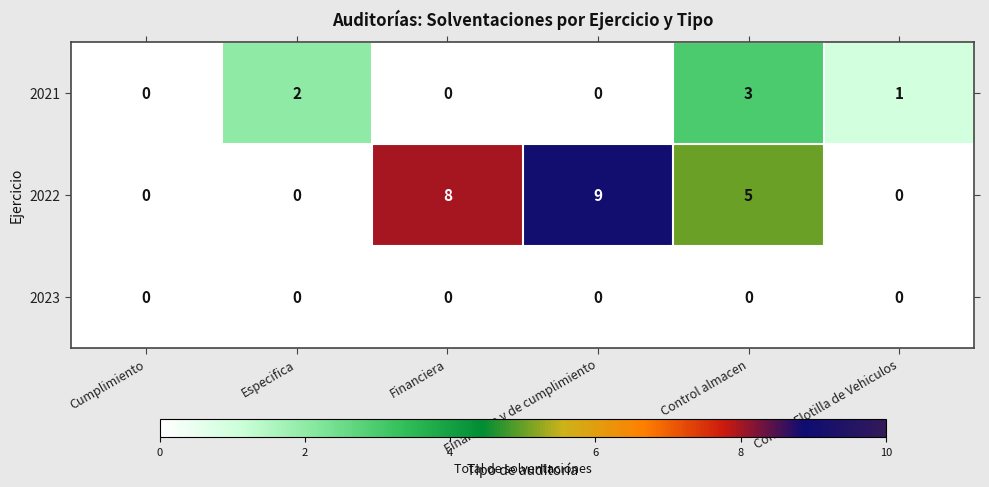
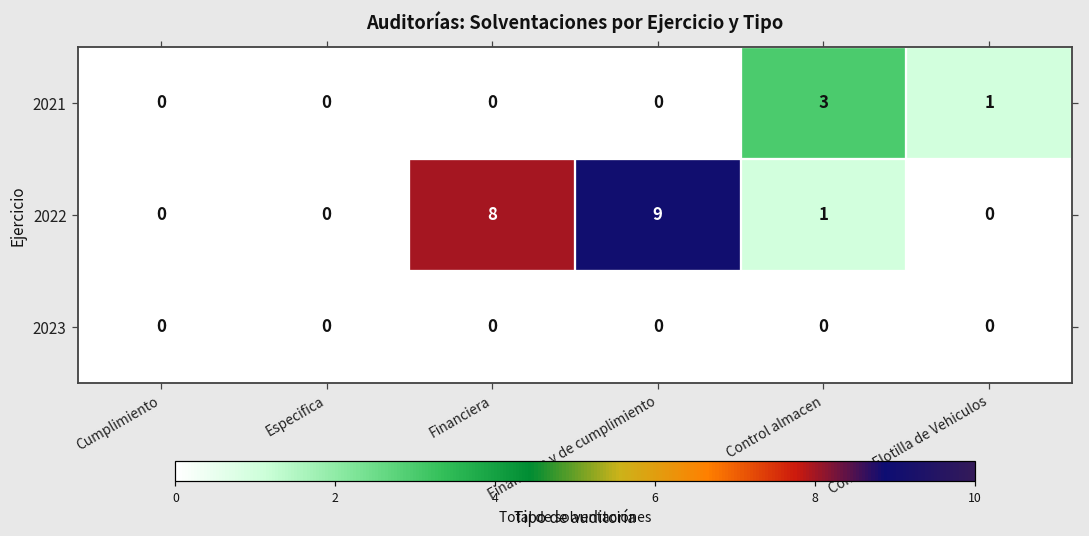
  {
    "2021": {
      "Cumplimiento": 0,
-     "Especifica": 2,
+     "Especifica": 0,
      "Financiera": 0,
      "Financiera y de cumplimiento": 0,
      "Control almacen": 3,
      "Control Flotilla de Vehiculos": 1
    },
    "2022": {
      "Cumplimiento": 0,
      "Especifica": 0,
      "Financiera": 8,
      "Financiera y de cumplimiento": 9,
-     "Control almacen": 5,
+     "Control almacen": 1,
      "Control Flotilla de Vehiculos": 0
    },
    "2023": {
      "Cumplimiento": 0,
      "Especifica": 0,
      "Financiera": 0,
      "Financiera y de cumplimiento": 0,
      "Control almacen": 0,
      "Control Flotilla de Vehiculos": 0
    }
  }
